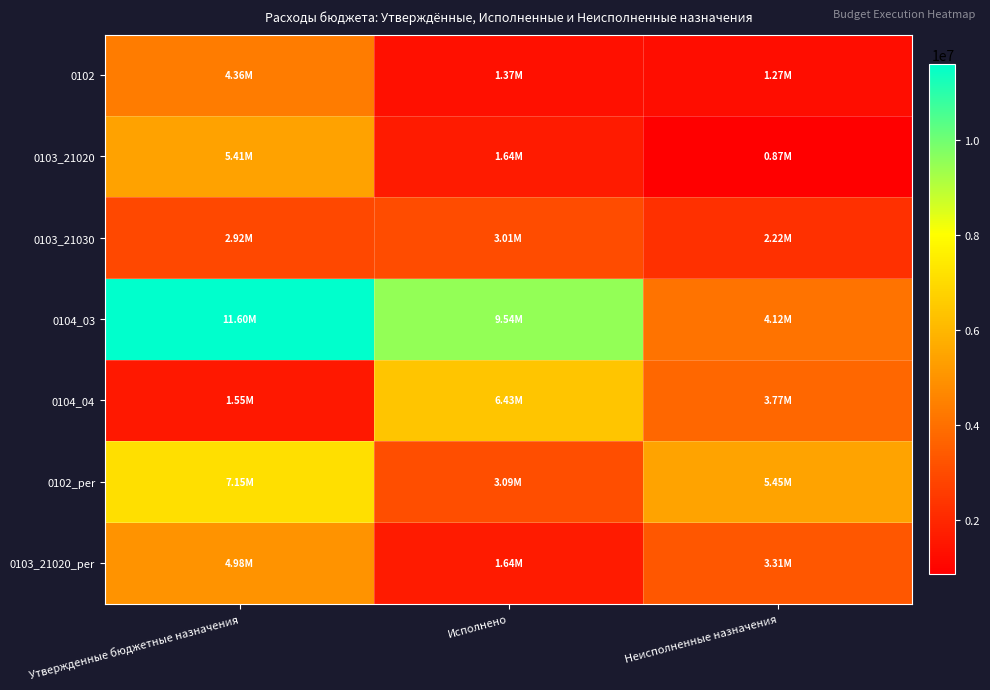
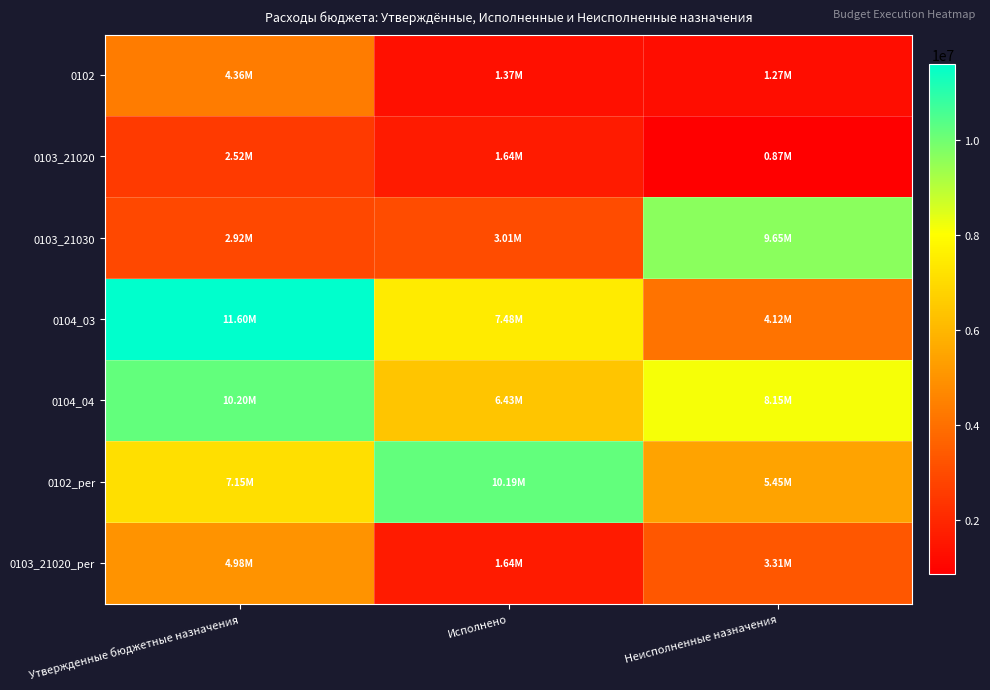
  {
    "0102": {
      "Утвержденные бюджетные назначения": "4.36M",
      "Исполнено": "1.37M",
      "Неисполненные назначения": "1.27M"
    },
    "0103_21020": {
-     "Утвержденные бюджетные назначения": "5.41M",
+     "Утвержденные бюджетные назначения": "2.52M",
      "Исполнено": "1.64M",
      "Неисполненные назначения": "0.87M"
    },
    "0103_21030": {
      "Утвержденные бюджетные назначения": "2.92M",
      "Исполнено": "3.01M",
-     "Неисполненные назначения": "2.22M"
+     "Неисполненные назначения": "9.65M"
    },
    "0104_03": {
      "Утвержденные бюджетные назначения": "11.60M",
-     "Исполнено": "9.54M",
+     "Исполнено": "7.48M",
      "Неисполненные назначения": "4.12M"
    },
    "0104_04": {
-     "Утвержденные бюджетные назначения": "1.55M",
+     "Утвержденные бюджетные назначения": "10.20M",
      "Исполнено": "6.43M",
-     "Неисполненные назначения": "3.77M"
+     "Неисполненные назначения": "8.15M"
    },
    "0102_per": {
      "Утвержденные бюджетные назначения": "7.15M",
-     "Исполнено": "3.09M",
+     "Исполнено": "10.19M",
      "Неисполненные назначения": "5.45M"
    },
    "0103_21020_per": {
      "Утвержденные бюджетные назначения": "4.98M",
      "Исполнено": "1.64M",
      "Неисполненные назначения": "3.31M"
    }
  }
